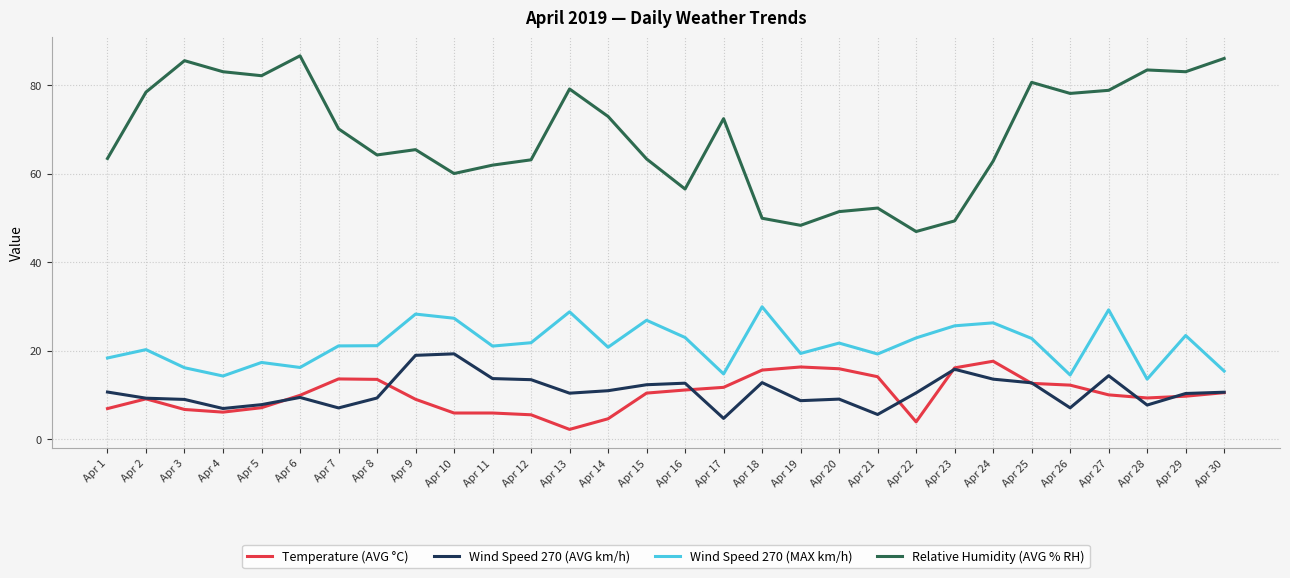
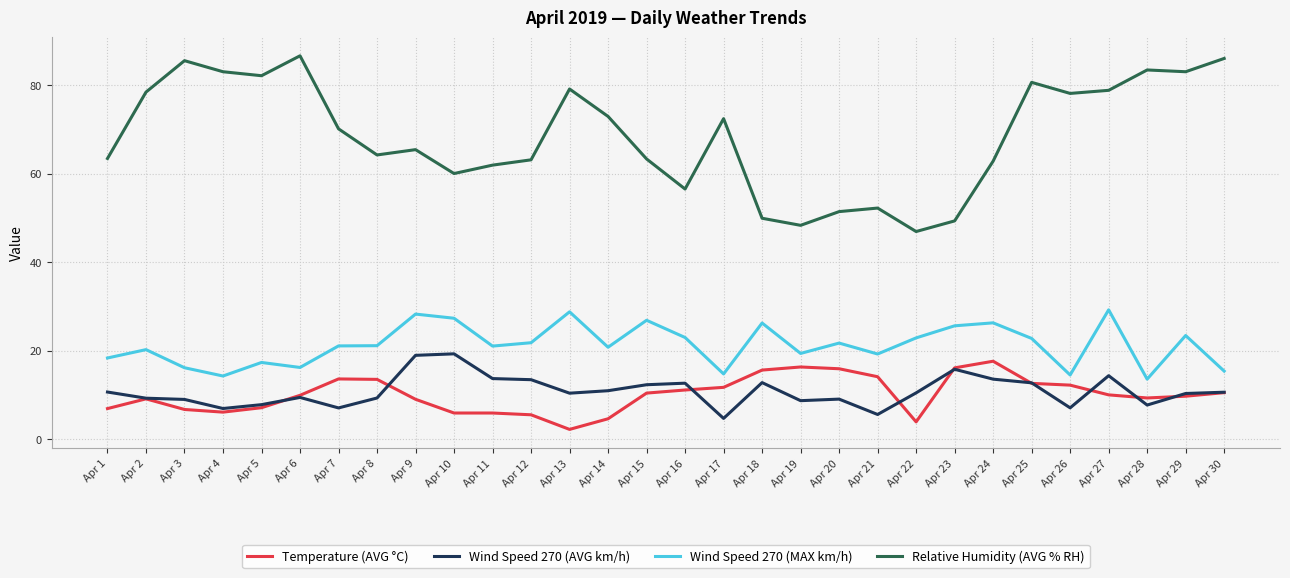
  {
    "Temperature (AVG °C)": {
      "Apr 1": 7,
      "Apr 3": 7,
      "Apr 4": 6,
      "Apr 5": 7,
      "Apr 7": 14,
      "Apr 8": 14,
      "Apr 9": 9,
      "Apr 10": 6,
      "Apr 11": 6,
      "Apr 12": 6,
      "Apr 13": 2,
      "Apr 14": 5,
      "Apr 15": 10,
      "Apr 16": 11,
      "Apr 17": 12,
      "Apr 18": 16,
      "Apr 19": 16,
      "Apr 20": 16,
      "Apr 21": 14,
      "Apr 22": 4,
      "Apr 24": 18,
      "Apr 26": 12,
      "Apr 27": 10,
      "Apr 28": 9,
      "Apr 29": 10
    },
    "Wind Speed 270 (MAX km/h)": {
      "Apr 1": 18,
      "Apr 2": 20,
      "Apr 3": 16,
      "Apr 4": 14,
      "Apr 5": 17,
      "Apr 6": 16,
      "Apr 7": 21,
      "Apr 8": 21,
      "Apr 9": 28,
      "Apr 10": 27,
      "Apr 11": 21,
      "Apr 12": 22,
      "Apr 13": 29,
      "Apr 14": 21,
      "Apr 15": 27,
      "Apr 16": 23,
      "Apr 17": 15,
-     "Apr 18": 30,
+     "Apr 18": 26,
      "Apr 19": 19,
      "Apr 20": 22,
      "Apr 21": 19,
      "Apr 22": 23,
      "Apr 23": 26,
      "Apr 24": 26,
      "Apr 25": 23,
      "Apr 26": 14,
      "Apr 27": 29,
      "Apr 28": 14,
      "Apr 29": 23,
      "Apr 30": 15
    }
  }
